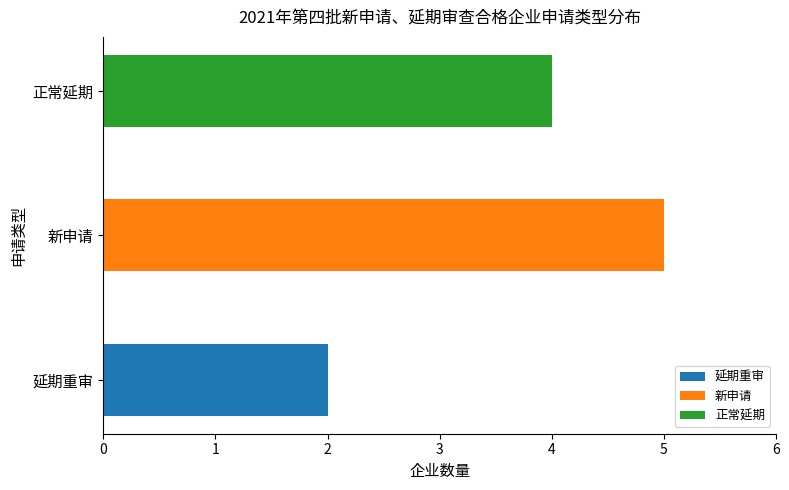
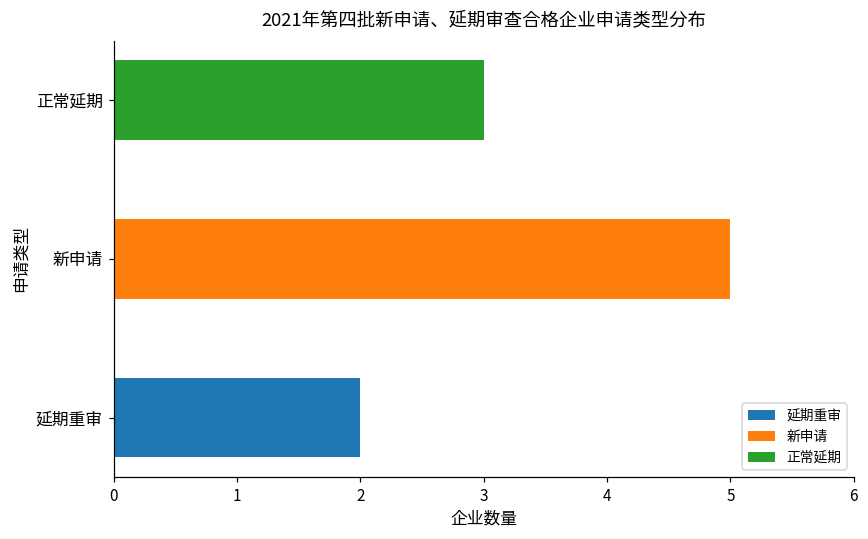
  {
-   "正常延期": 4,
+   "正常延期": 3,
    "新申请": 5,
    "延期重审": 2
  }
